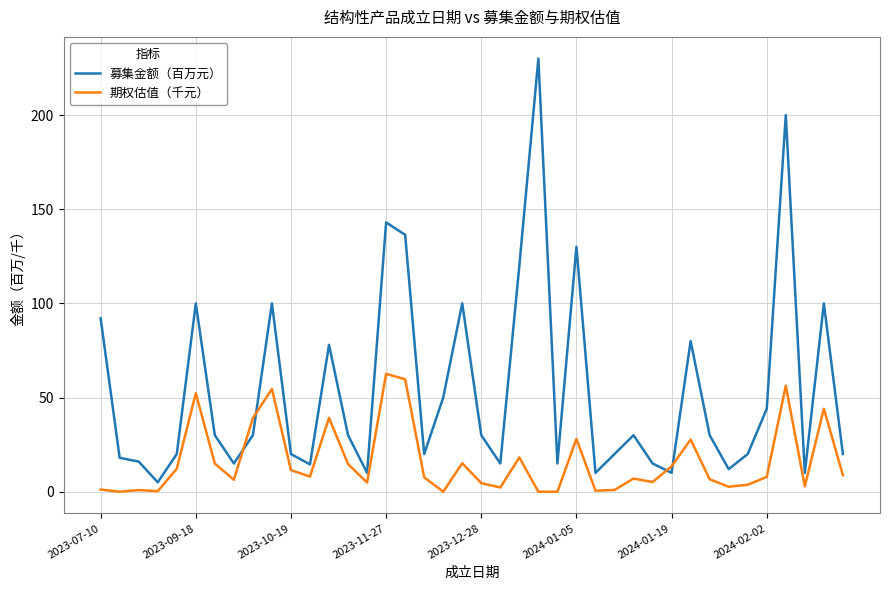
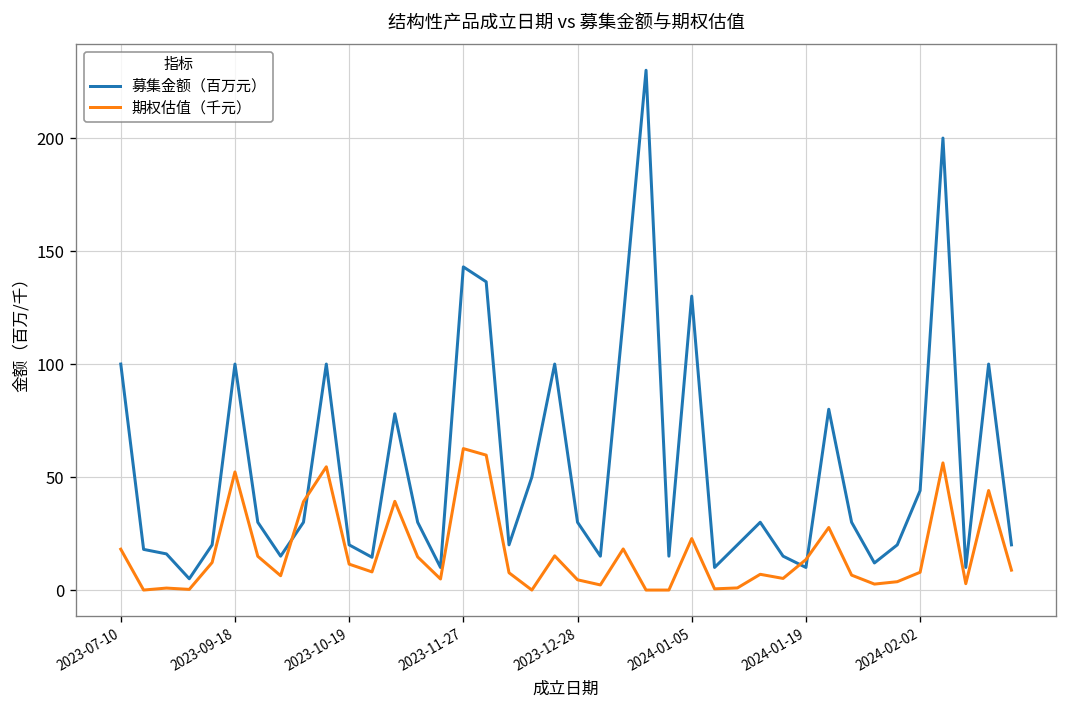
  {
    "募集金额（百万元）": {
-     "2023-07-10": 92,
+     "2023-07-10": 100,
      "2023-10-19": 20,
      "2024-01-05": 130,
      "2024-01-19": 10
    },
    "期权估值（千元）": {
-     "2023-07-10": 1,
+     "2023-07-10": 18,
      "2023-10-19": 11,
-     "2024-01-05": 28,
+     "2024-01-05": 23,
      "2024-01-19": 13
    }
  }
